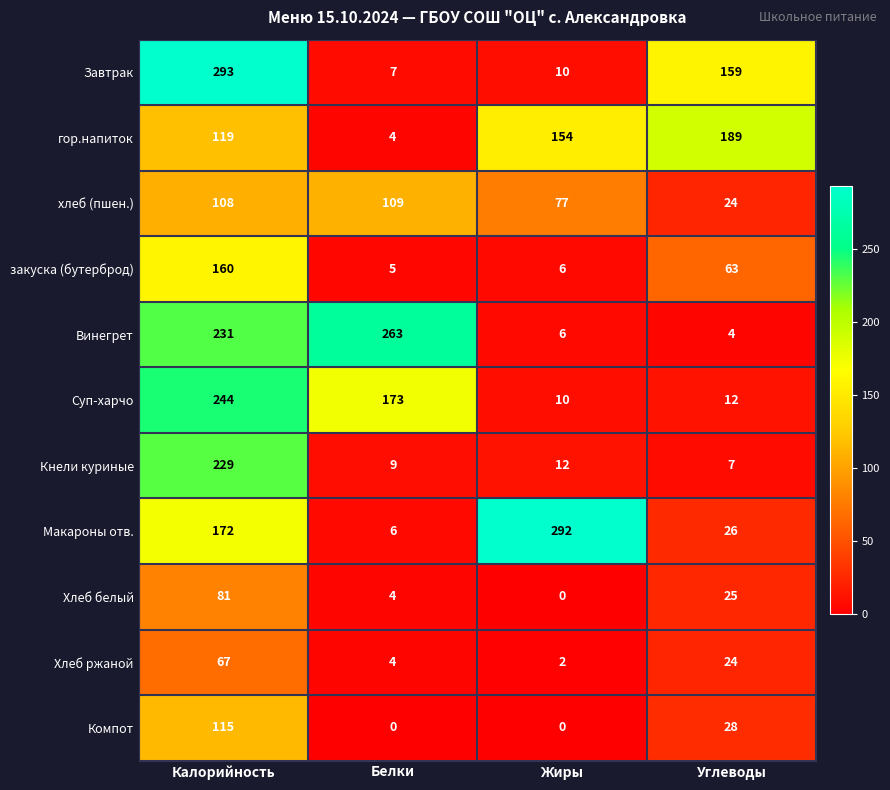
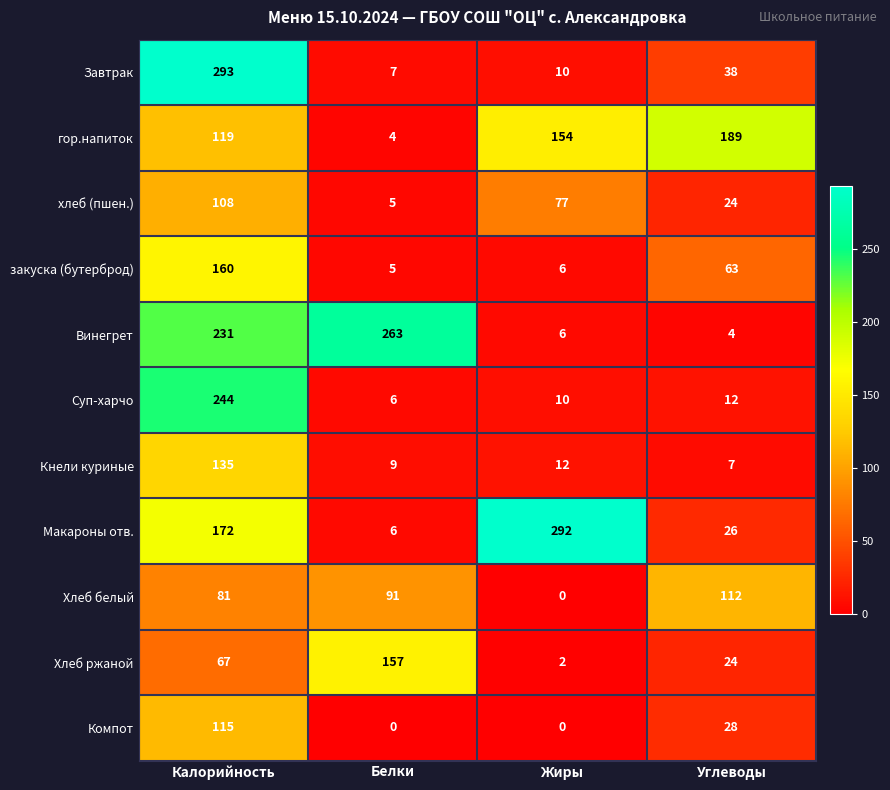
  {
    "Завтрак": {
      "Калорийность": 293,
      "Белки": 7,
      "Жиры": 10,
-     "Углеводы": 159
+     "Углеводы": 38
    },
    "гор.напиток": {
      "Калорийность": 119,
      "Белки": 4,
      "Жиры": 154,
      "Углеводы": 189
    },
    "хлеб (пшен.)": {
      "Калорийность": 108,
-     "Белки": 109,
+     "Белки": 5,
      "Жиры": 77,
      "Углеводы": 24
    },
    "закуска (бутерброд)": {
      "Калорийность": 160,
      "Белки": 5,
      "Жиры": 6,
      "Углеводы": 63
    },
    "Винегрет": {
      "Калорийность": 231,
      "Белки": 263,
      "Жиры": 6,
      "Углеводы": 4
    },
    "Суп-харчо": {
      "Калорийность": 244,
-     "Белки": 173,
+     "Белки": 6,
      "Жиры": 10,
      "Углеводы": 12
    },
    "Кнели куриные": {
-     "Калорийность": 229,
+     "Калорийность": 135,
      "Белки": 9,
      "Жиры": 12,
      "Углеводы": 7
    },
    "Макароны отв.": {
      "Калорийность": 172,
      "Белки": 6,
      "Жиры": 292,
      "Углеводы": 26
    },
    "Хлеб белый": {
      "Калорийность": 81,
-     "Белки": 4,
+     "Белки": 91,
      "Жиры": 0,
-     "Углеводы": 25
+     "Углеводы": 112
    },
    "Хлеб ржаной": {
      "Калорийность": 67,
-     "Белки": 4,
+     "Белки": 157,
      "Жиры": 2,
      "Углеводы": 24
    },
    "Компот": {
      "Калорийность": 115,
      "Белки": 0,
      "Жиры": 0,
      "Углеводы": 28
    }
  }
